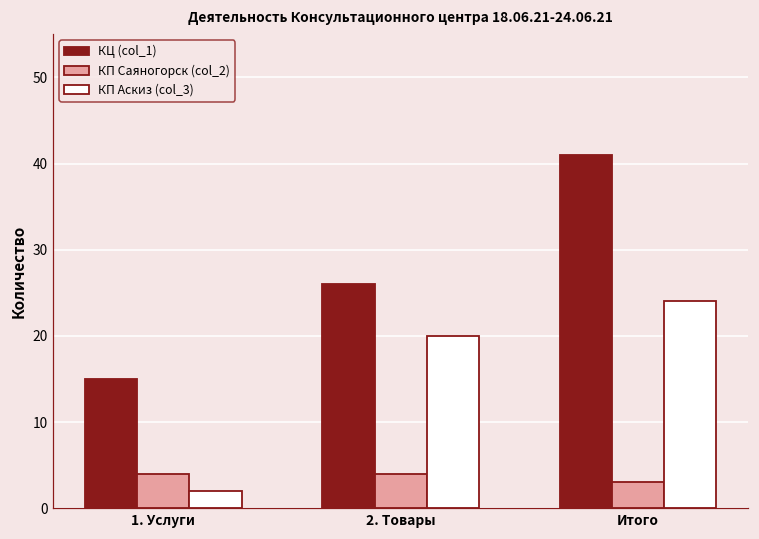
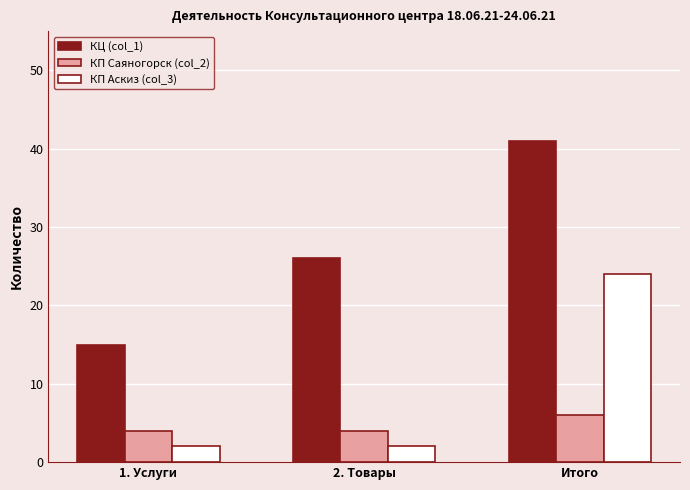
  {
    "КЦ (col_1)": {
      "1. Услуги": 15,
      "2. Товары": 26,
      "Итого": 41
    },
    "КП Саяногорск (col_2)": {
      "1. Услуги": 4,
      "2. Товары": 4,
-     "Итого": 3
+     "Итого": 6
    },
    "КП Аскиз (col_3)": {
      "1. Услуги": 2,
-     "2. Товары": 20,
+     "2. Товары": 2,
      "Итого": 24
    }
  }
